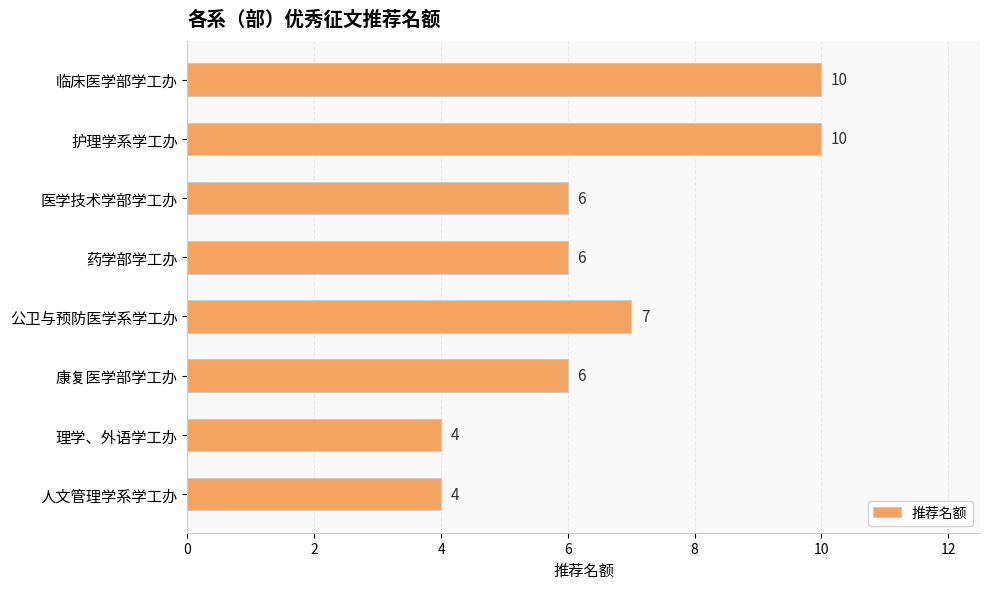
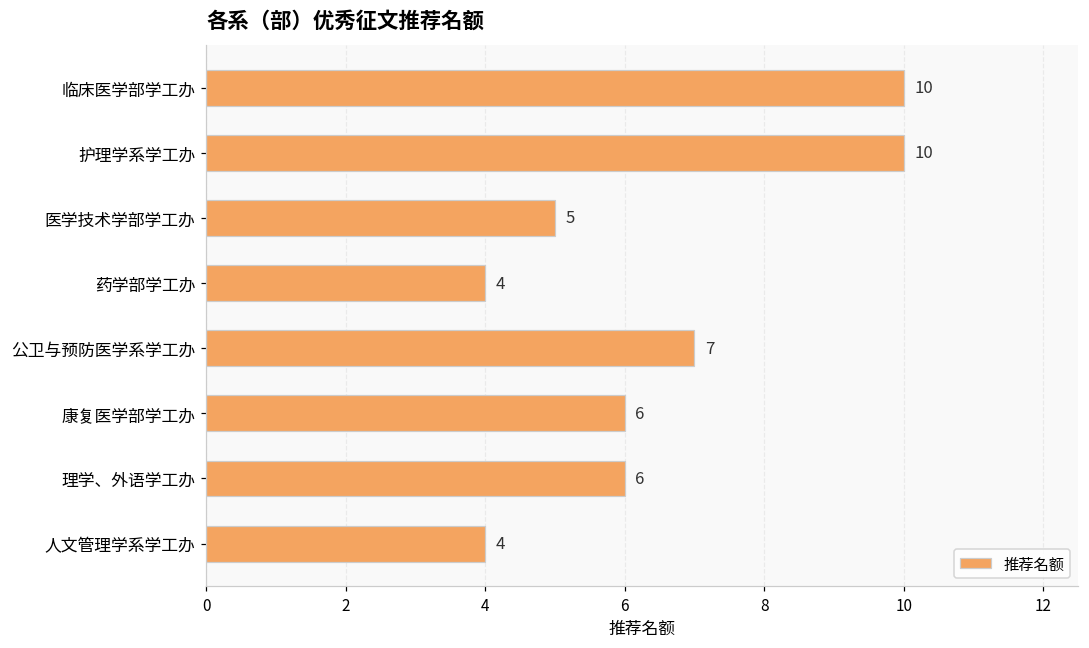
  {
    "临床医学部学工办": 10,
    "护理学系学工办": 10,
-   "医学技术学部学工办": 6,
-   "药学部学工办": 6,
+   "医学技术学部学工办": 5,
+   "药学部学工办": 4,
    "公卫与预防医学系学工办": 7,
    "康复医学部学工办": 6,
-   "理学、外语学工办": 4,
+   "理学、外语学工办": 6,
    "人文管理学系学工办": 4
  }
